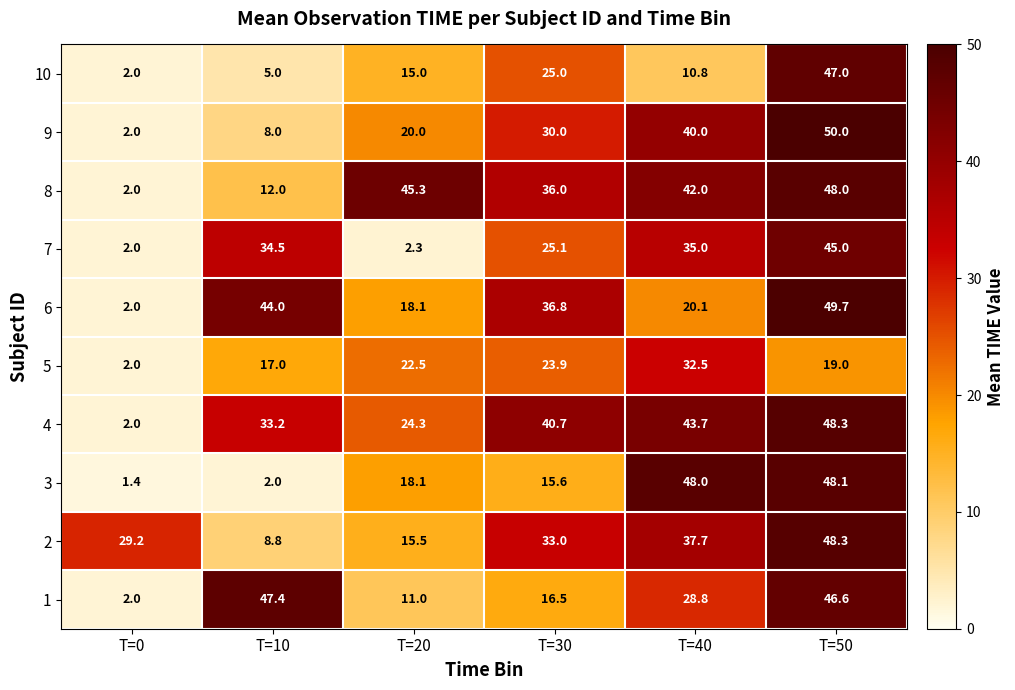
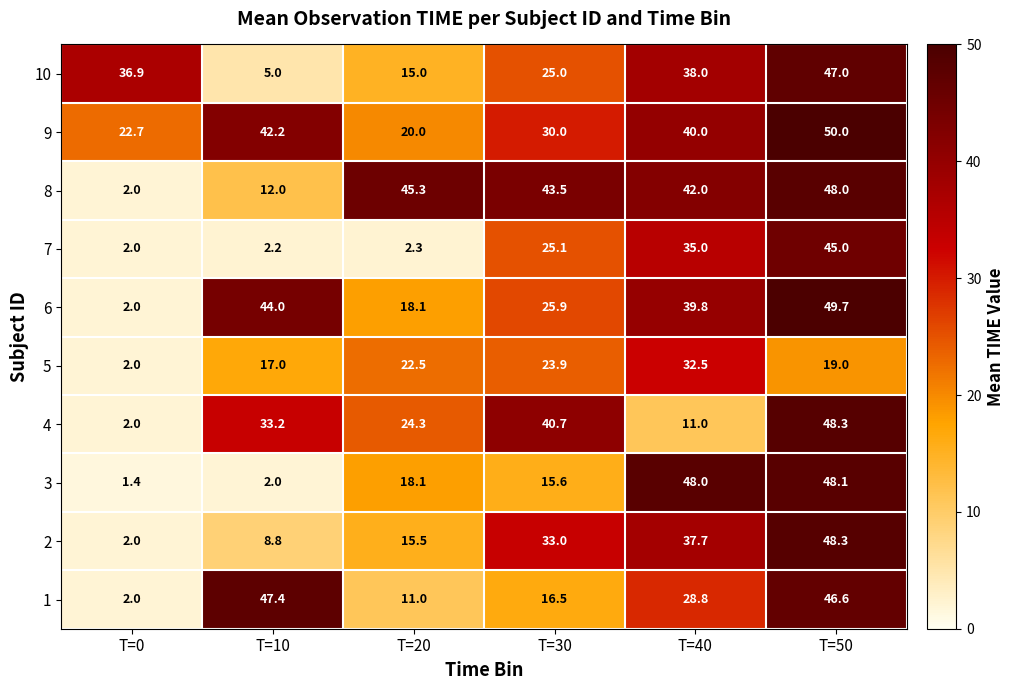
  {
    "10": {
-     "T=0": 2.0,
+     "T=0": 36.9,
      "T=10": 5.0,
      "T=20": 15.0,
      "T=30": 25.0,
-     "T=40": 10.8,
+     "T=40": 38.0,
      "T=50": 47.0
    },
    "9": {
-     "T=0": 2.0,
-     "T=10": 8.0,
+     "T=0": 22.7,
+     "T=10": 42.2,
      "T=20": 20.0,
      "T=30": 30.0,
      "T=40": 40.0,
      "T=50": 50.0
    },
    "8": {
      "T=0": 2.0,
      "T=10": 12.0,
      "T=20": 45.3,
-     "T=30": 36.0,
+     "T=30": 43.5,
      "T=40": 42.0,
      "T=50": 48.0
    },
    "7": {
      "T=0": 2.0,
-     "T=10": 34.5,
+     "T=10": 2.2,
      "T=20": 2.3,
      "T=30": 25.1,
      "T=40": 35.0,
      "T=50": 45.0
    },
    "6": {
      "T=0": 2.0,
      "T=10": 44.0,
      "T=20": 18.1,
-     "T=30": 36.8,
-     "T=40": 20.1,
+     "T=30": 25.9,
+     "T=40": 39.8,
      "T=50": 49.7
    },
    "5": {
      "T=0": 2.0,
      "T=10": 17.0,
      "T=20": 22.5,
      "T=30": 23.9,
      "T=40": 32.5,
      "T=50": 19.0
    },
    "4": {
      "T=0": 2.0,
      "T=10": 33.2,
      "T=20": 24.3,
      "T=30": 40.7,
-     "T=40": 43.7,
+     "T=40": 11.0,
      "T=50": 48.3
    },
    "3": {
      "T=0": 1.4,
      "T=10": 2.0,
      "T=20": 18.1,
      "T=30": 15.6,
      "T=40": 48.0,
      "T=50": 48.1
    },
    "2": {
-     "T=0": 29.2,
+     "T=0": 2.0,
      "T=10": 8.8,
      "T=20": 15.5,
      "T=30": 33.0,
      "T=40": 37.7,
      "T=50": 48.3
    },
    "1": {
      "T=0": 2.0,
      "T=10": 47.4,
      "T=20": 11.0,
      "T=30": 16.5,
      "T=40": 28.8,
      "T=50": 46.6
    }
  }
